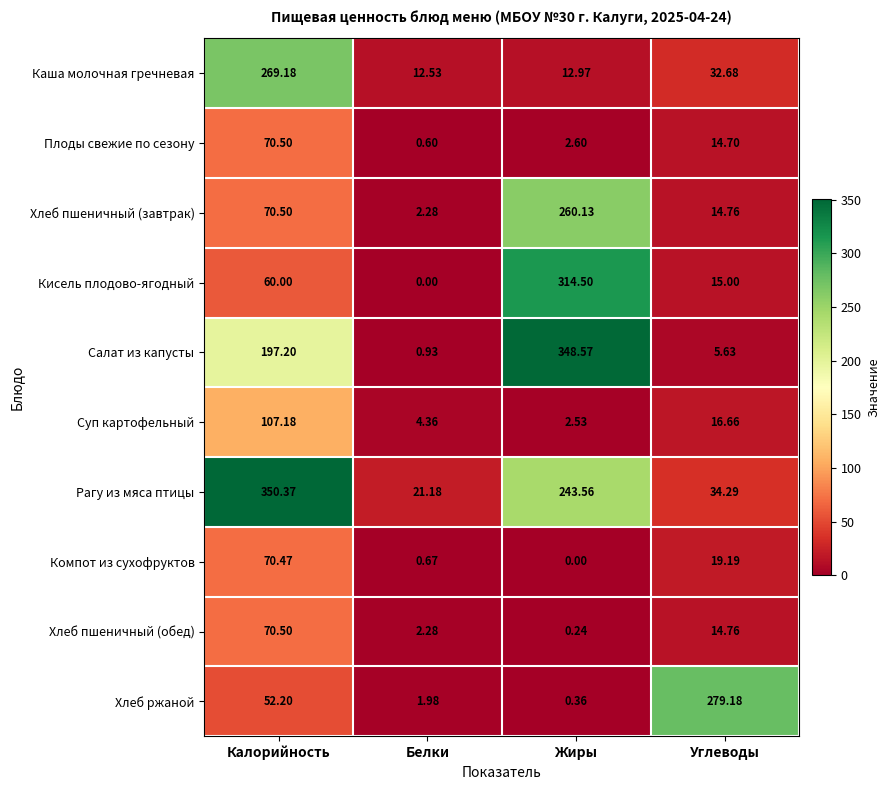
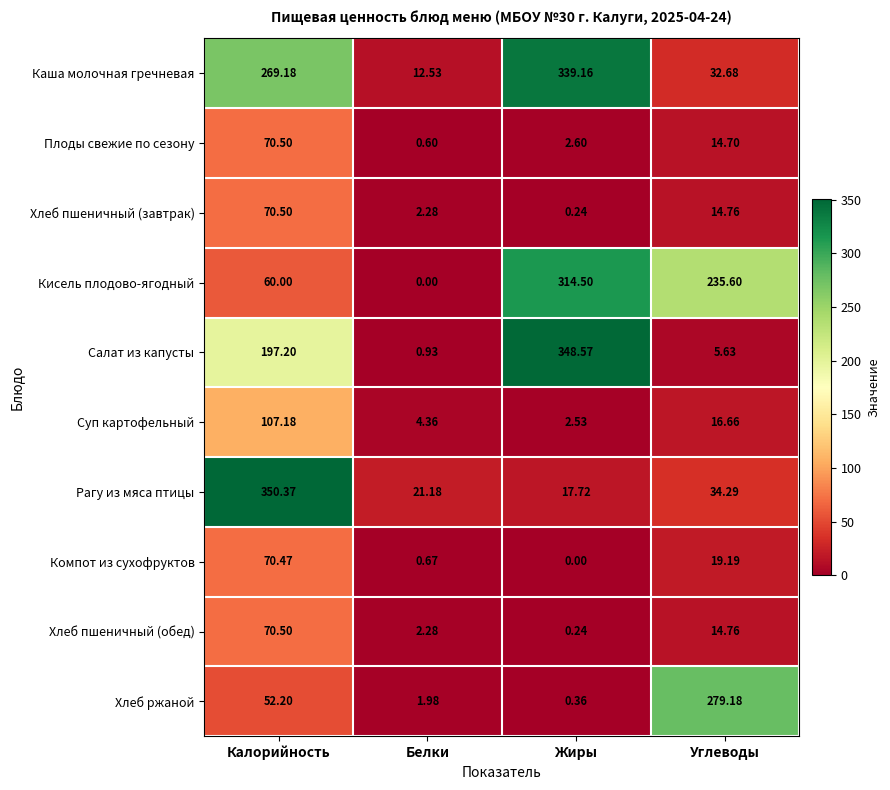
  {
    "Каша молочная гречневая": {
      "Калорийность": 269.18,
      "Белки": 12.53,
-     "Жиры": 12.97,
+     "Жиры": 339.16,
      "Углеводы": 32.68
    },
    "Плоды свежие по сезону": {
      "Калорийность": 70.50,
      "Белки": 0.60,
      "Жиры": 2.60,
      "Углеводы": 14.70
    },
    "Хлеб пшеничный (завтрак)": {
      "Калорийность": 70.50,
      "Белки": 2.28,
-     "Жиры": 260.13,
+     "Жиры": 0.24,
      "Углеводы": 14.76
    },
    "Кисель плодово-ягодный": {
      "Калорийность": 60.00,
      "Белки": 0.00,
      "Жиры": 314.50,
-     "Углеводы": 15.00
+     "Углеводы": 235.60
    },
    "Салат из капусты": {
      "Калорийность": 197.20,
      "Белки": 0.93,
      "Жиры": 348.57,
      "Углеводы": 5.63
    },
    "Суп картофельный": {
      "Калорийность": 107.18,
      "Белки": 4.36,
      "Жиры": 2.53,
      "Углеводы": 16.66
    },
    "Рагу из мяса птицы": {
      "Калорийность": 350.37,
      "Белки": 21.18,
-     "Жиры": 243.56,
+     "Жиры": 17.72,
      "Углеводы": 34.29
    },
    "Компот из сухофруктов": {
      "Калорийность": 70.47,
      "Белки": 0.67,
      "Жиры": 0.00,
      "Углеводы": 19.19
    },
    "Хлеб пшеничный (обед)": {
      "Калорийность": 70.50,
      "Белки": 2.28,
      "Жиры": 0.24,
      "Углеводы": 14.76
    },
    "Хлеб ржаной": {
      "Калорийность": 52.20,
      "Белки": 1.98,
      "Жиры": 0.36,
      "Углеводы": 279.18
    }
  }
